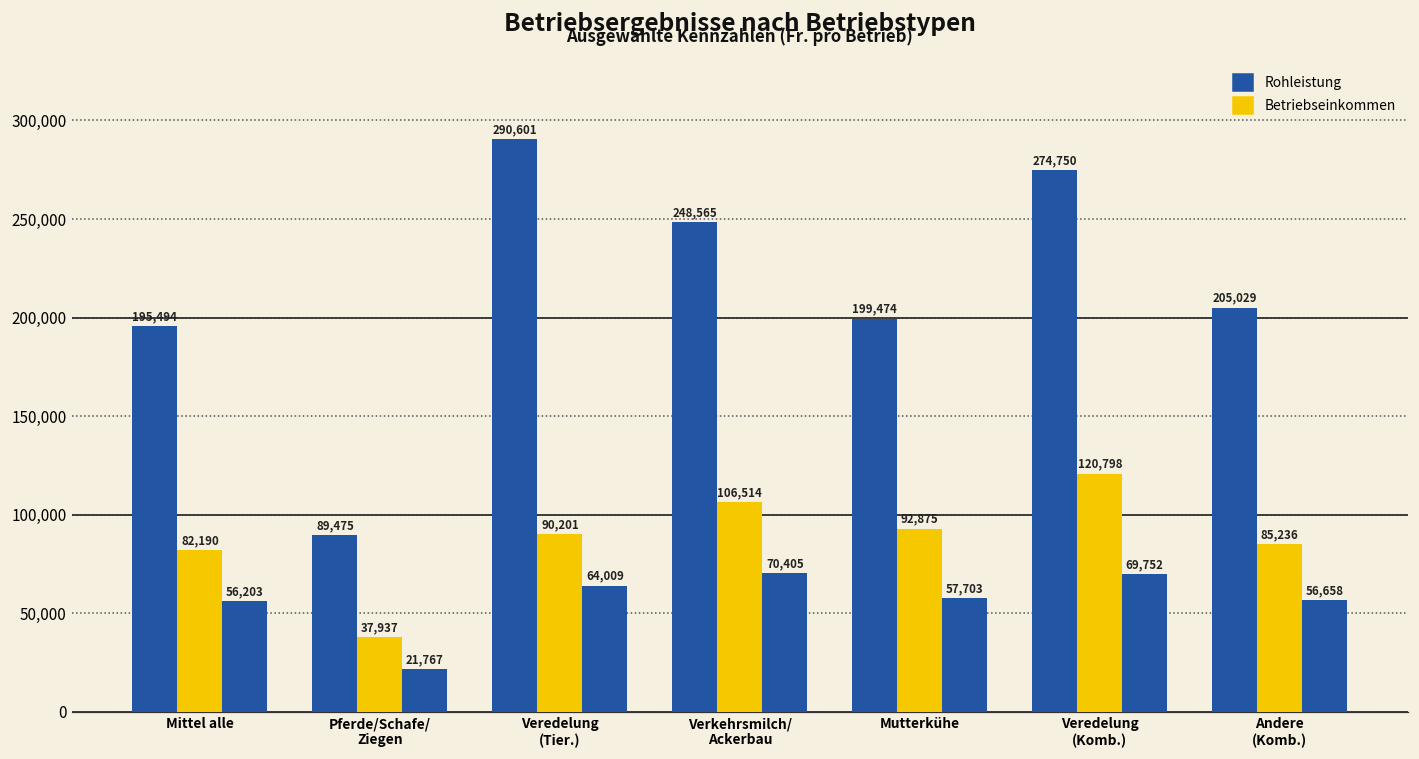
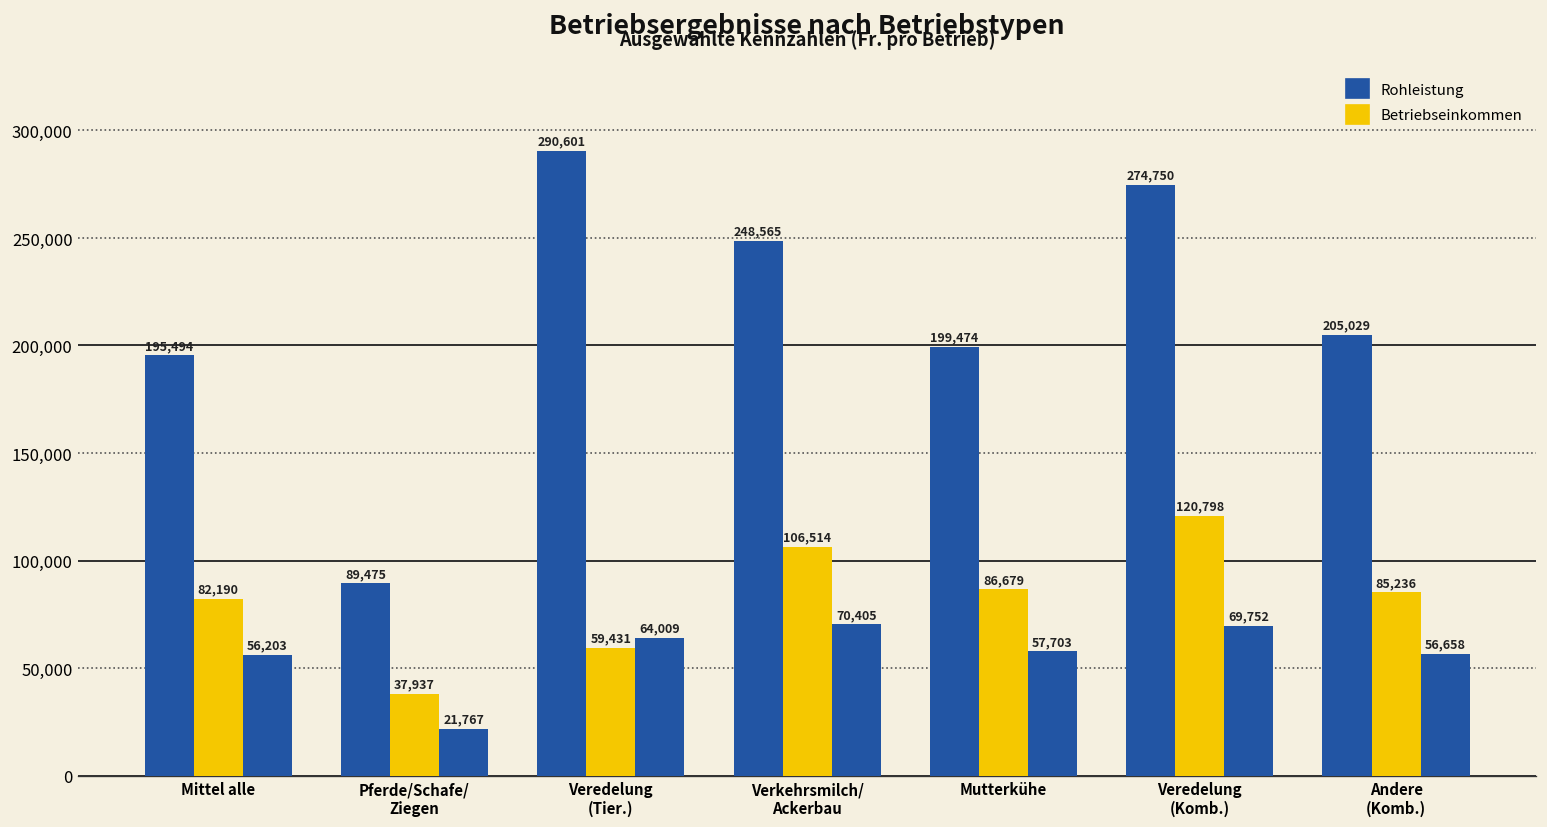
  {
    "Betriebseinkommen": {
      "Mittel alle": "82,190",
      "Pferde/Schafe/ Ziegen": "37,937",
-     "Veredelung (Tier.)": "90,201",
+     "Veredelung (Tier.)": "59,431",
      "Verkehrsmilch/ Ackerbau": "106,514",
-     "Mutterkühe": "92,875",
+     "Mutterkühe": "86,679",
      "Veredelung (Komb.)": "120,798",
      "Andere (Komb.)": "85,236"
    }
  }
